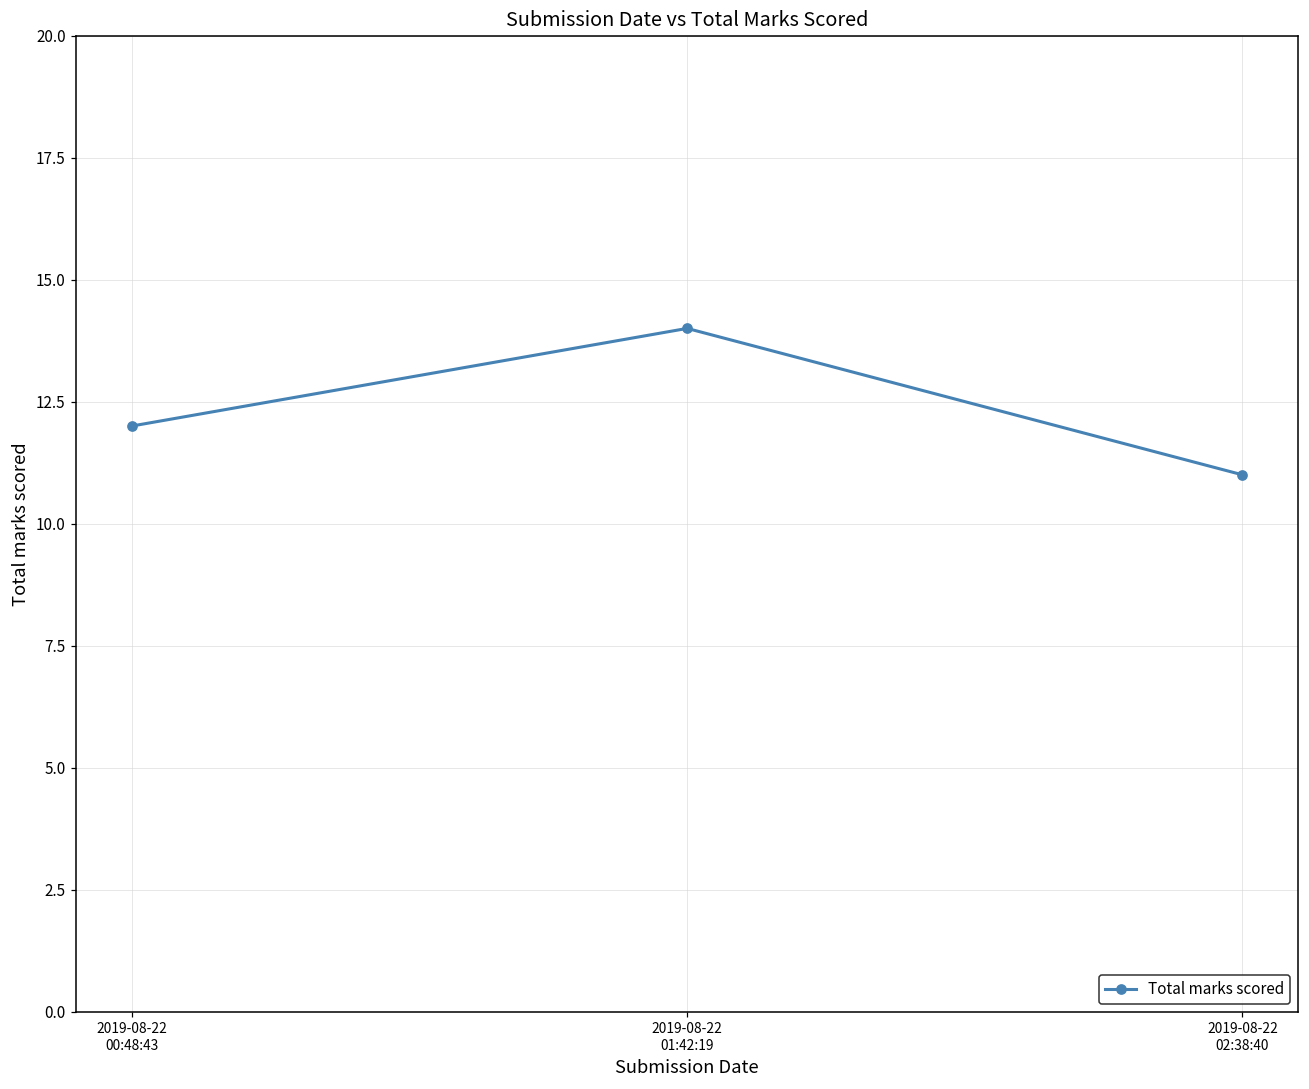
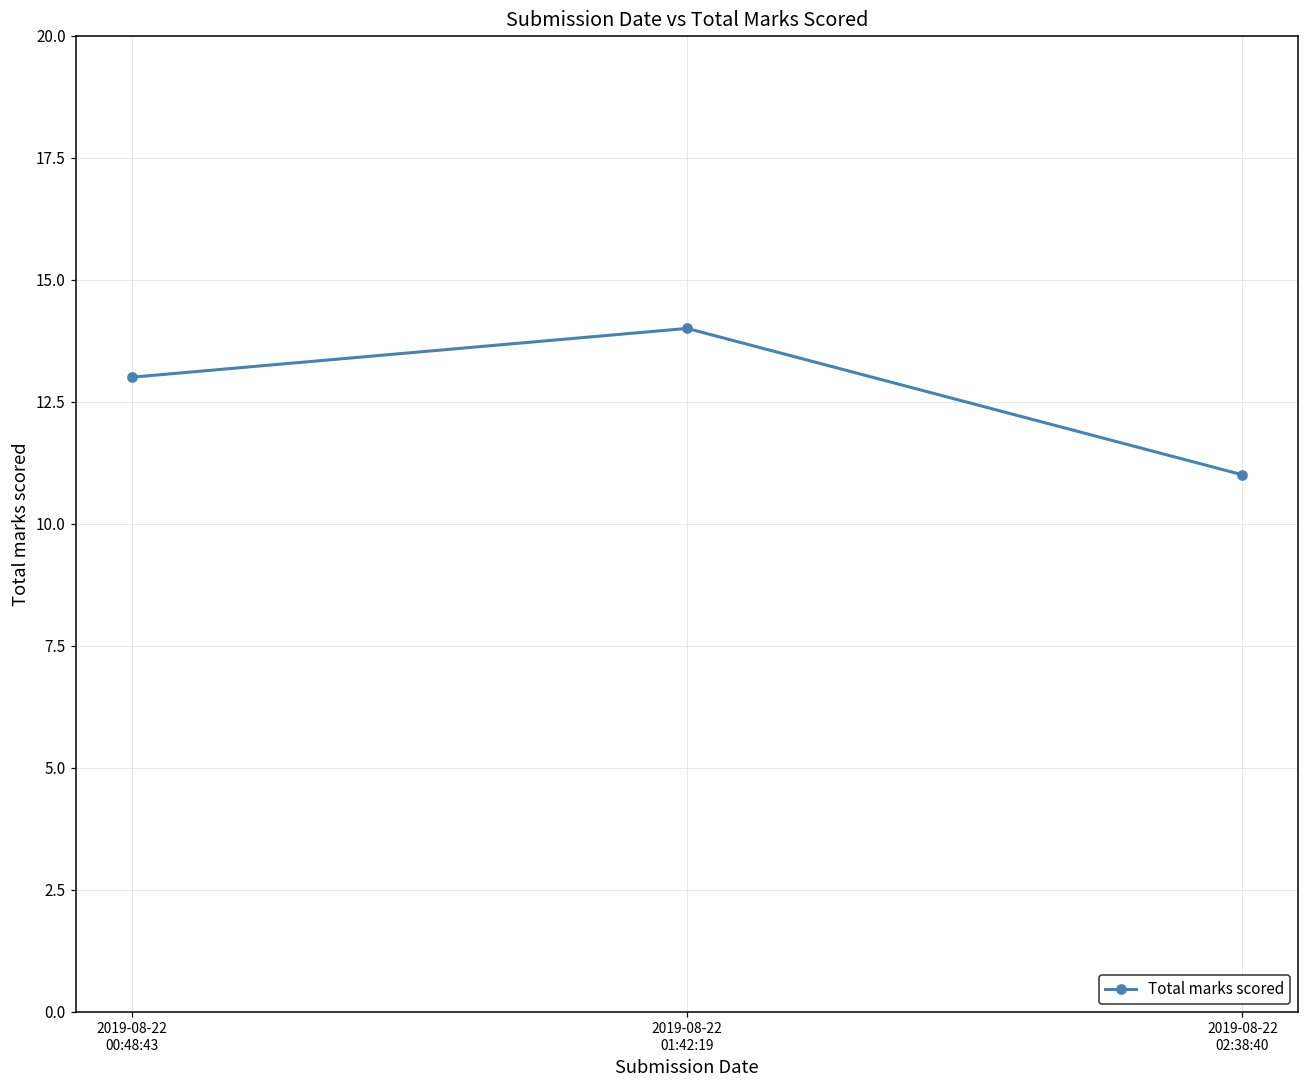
  {
-   "2019-08-22 00:48:43": 12,
+   "2019-08-22 00:48:43": 13,
    "2019-08-22 01:42:19": 14,
    "2019-08-22 02:38:40": 11
  }
